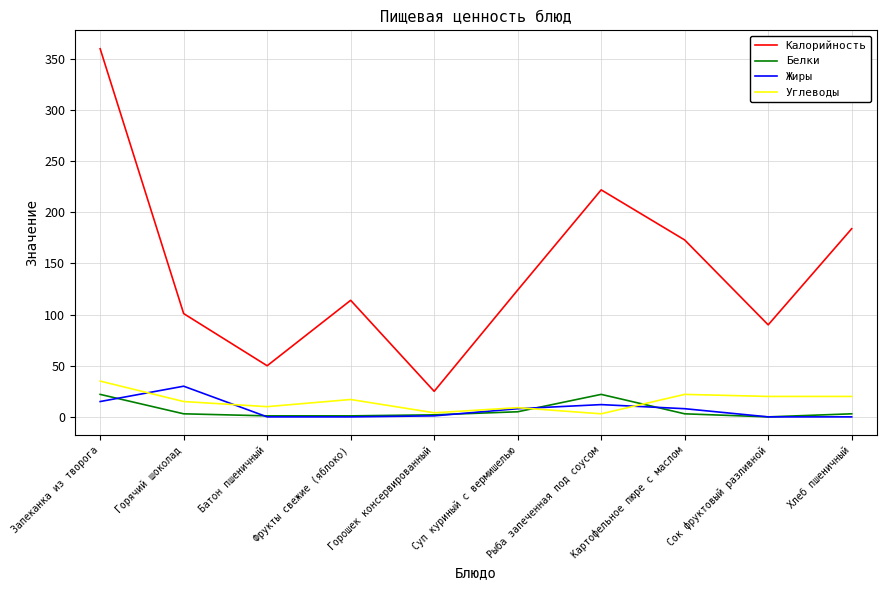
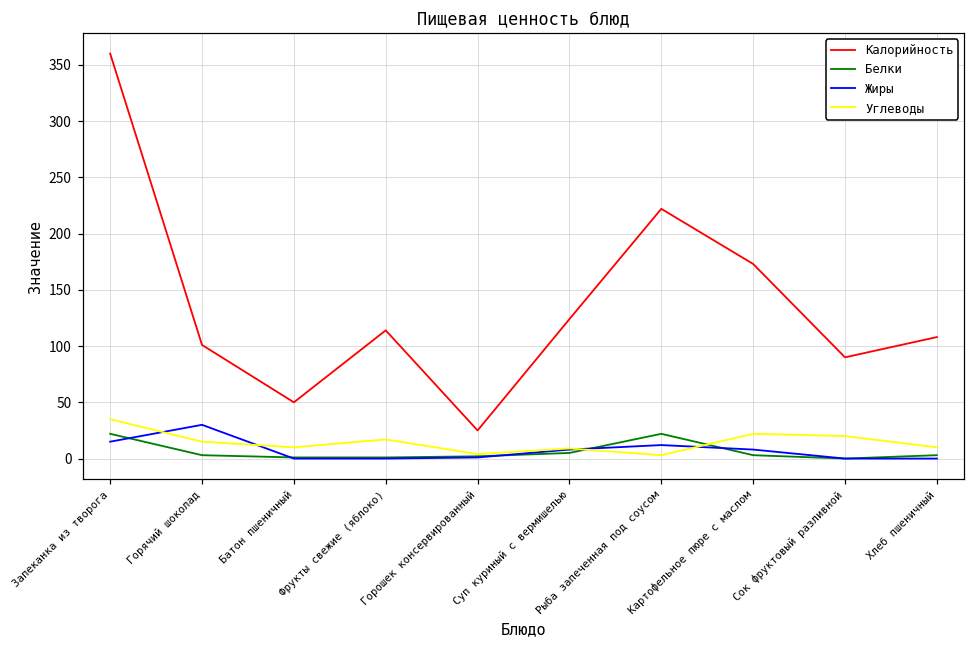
  {
    "Калорийность": {
      "Запеканка из творога": 360,
      "Горячий шоколад": 101,
      "Батон пшеничный": 50,
      "Фрукты свежие (яблоко)": 114,
      "Горошек консервированный": 25,
      "Суп куриный с вермишелью": 124,
      "Рыба запеченная под соусом": 222,
      "Картофельное пюре с маслом": 173,
      "Сок фруктовый разливной": 90,
-     "Хлеб пшеничный": 184
+     "Хлеб пшеничный": 108
    },
    "Белки": {
      "Запеканка из творога": 22,
      "Горячий шоколад": 3,
      "Суп куриный с вермишелью": 5,
      "Рыба запеченная под соусом": 22,
      "Картофельное пюре с маслом": 3,
      "Хлеб пшеничный": 3
    },
    "Жиры": {
      "Запеканка из творога": 15,
      "Горячий шоколад": 30,
      "Рыба запеченная под соусом": 12,
      "Картофельное пюре с маслом": 8,
      "Хлеб пшеничный": 0
    },
    "Углеводы": {
      "Запеканка из творога": 35,
      "Горячий шоколад": 15,
      "Батон пшеничный": 10,
      "Фрукты свежие (яблоко)": 17,
      "Рыба запеченная под соусом": 3,
      "Картофельное пюре с маслом": 22,
      "Сок фруктовый разливной": 20,
-     "Хлеб пшеничный": 20
+     "Хлеб пшеничный": 10
    }
  }
